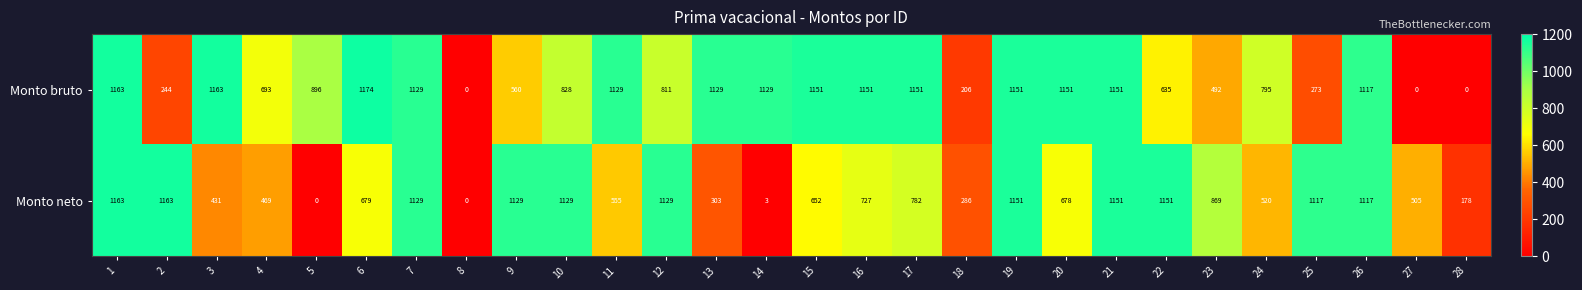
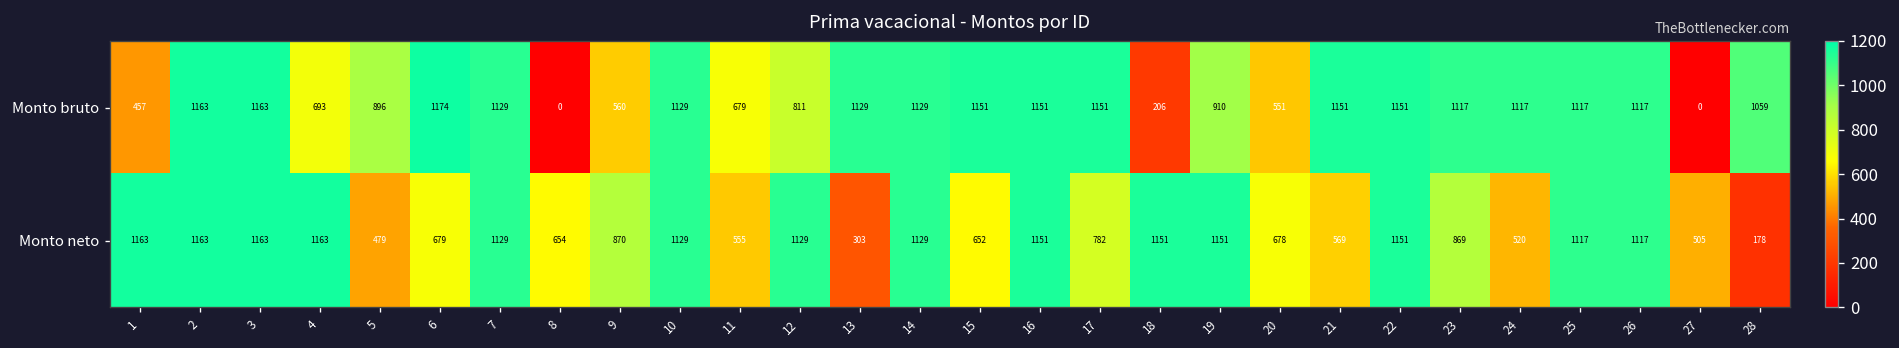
  {
    "Monto bruto": {
-     "1": 1163,
-     "2": 244,
+     "1": 457,
+     "2": 1163,
      "3": 1163,
      "4": 693,
      "5": 896,
      "6": 1174,
      "7": 1129,
      "8": 0,
      "9": 560,
-     "10": 828,
-     "11": 1129,
+     "10": 1129,
+     "11": 679,
      "12": 811,
      "13": 1129,
      "14": 1129,
      "15": 1151,
      "16": 1151,
      "17": 1151,
      "18": 206,
-     "19": 1151,
-     "20": 1151,
+     "19": 910,
+     "20": 551,
      "21": 1151,
-     "22": 635,
-     "23": 492,
-     "24": 795,
-     "25": 273,
+     "22": 1151,
+     "23": 1117,
+     "24": 1117,
+     "25": 1117,
      "26": 1117,
      "27": 0,
-     "28": 0
+     "28": 1059
    },
    "Monto neto": {
      "1": 1163,
      "2": 1163,
-     "3": 431,
-     "4": 469,
-     "5": 0,
+     "3": 1163,
+     "4": 1163,
+     "5": 479,
      "6": 679,
      "7": 1129,
-     "8": 0,
-     "9": 1129,
+     "8": 654,
+     "9": 870,
      "10": 1129,
      "11": 555,
      "12": 1129,
      "13": 303,
-     "14": 3,
+     "14": 1129,
      "15": 652,
-     "16": 727,
+     "16": 1151,
      "17": 782,
-     "18": 286,
+     "18": 1151,
      "19": 1151,
      "20": 678,
-     "21": 1151,
+     "21": 569,
      "22": 1151,
      "23": 869,
      "24": 520,
      "25": 1117,
      "26": 1117,
      "27": 505,
      "28": 178
    }
  }
